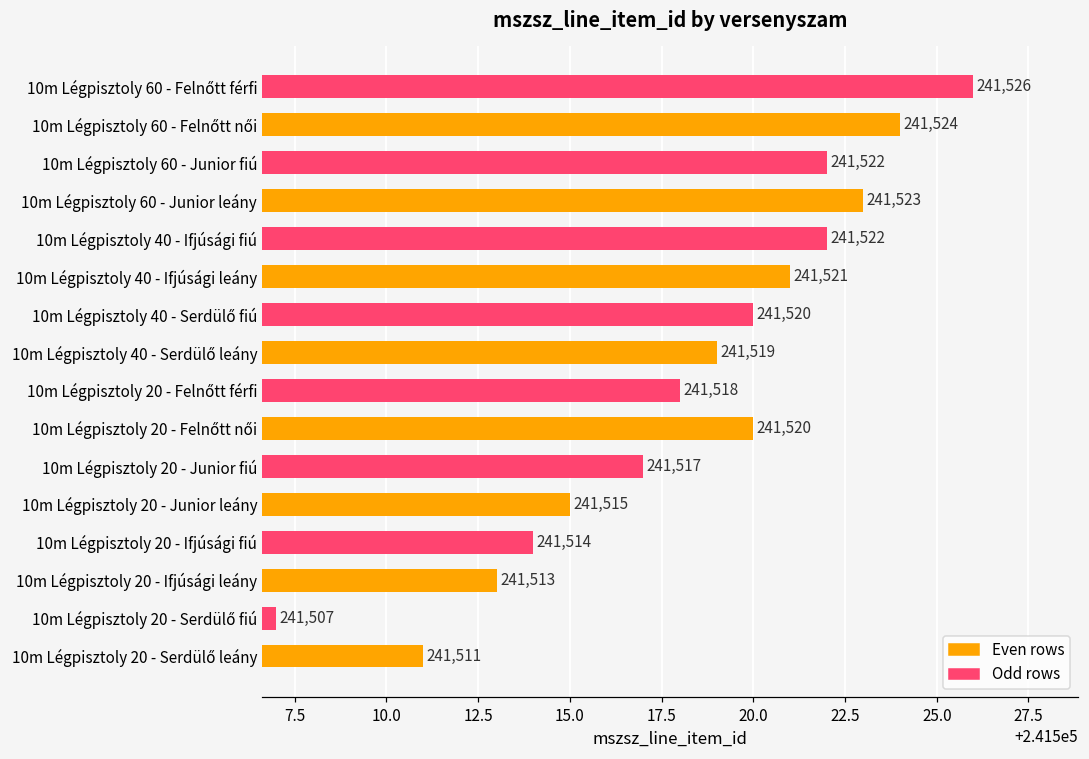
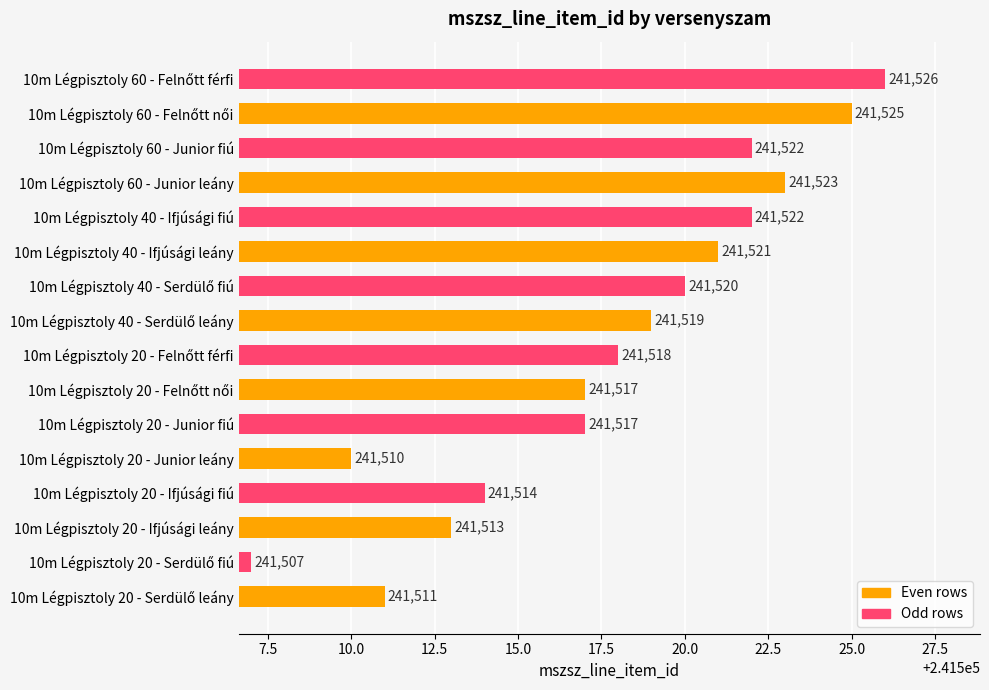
  {
    "10m Légpisztoly 60 - Felnőtt férfi": "241,526",
-   "10m Légpisztoly 60 - Felnőtt női": "241,524",
+   "10m Légpisztoly 60 - Felnőtt női": "241,525",
    "10m Légpisztoly 60 - Junior fiú": "241,522",
    "10m Légpisztoly 60 - Junior leány": "241,523",
    "10m Légpisztoly 40 - Ifjúsági fiú": "241,522",
    "10m Légpisztoly 40 - Ifjúsági leány": "241,521",
    "10m Légpisztoly 40 - Serdülő fiú": "241,520",
    "10m Légpisztoly 40 - Serdülő leány": "241,519",
    "10m Légpisztoly 20 - Felnőtt férfi": "241,518",
-   "10m Légpisztoly 20 - Felnőtt női": "241,520",
+   "10m Légpisztoly 20 - Felnőtt női": "241,517",
    "10m Légpisztoly 20 - Junior fiú": "241,517",
-   "10m Légpisztoly 20 - Junior leány": "241,515",
+   "10m Légpisztoly 20 - Junior leány": "241,510",
    "10m Légpisztoly 20 - Ifjúsági fiú": "241,514",
    "10m Légpisztoly 20 - Ifjúsági leány": "241,513",
    "10m Légpisztoly 20 - Serdülő fiú": "241,507",
    "10m Légpisztoly 20 - Serdülő leány": "241,511"
  }
